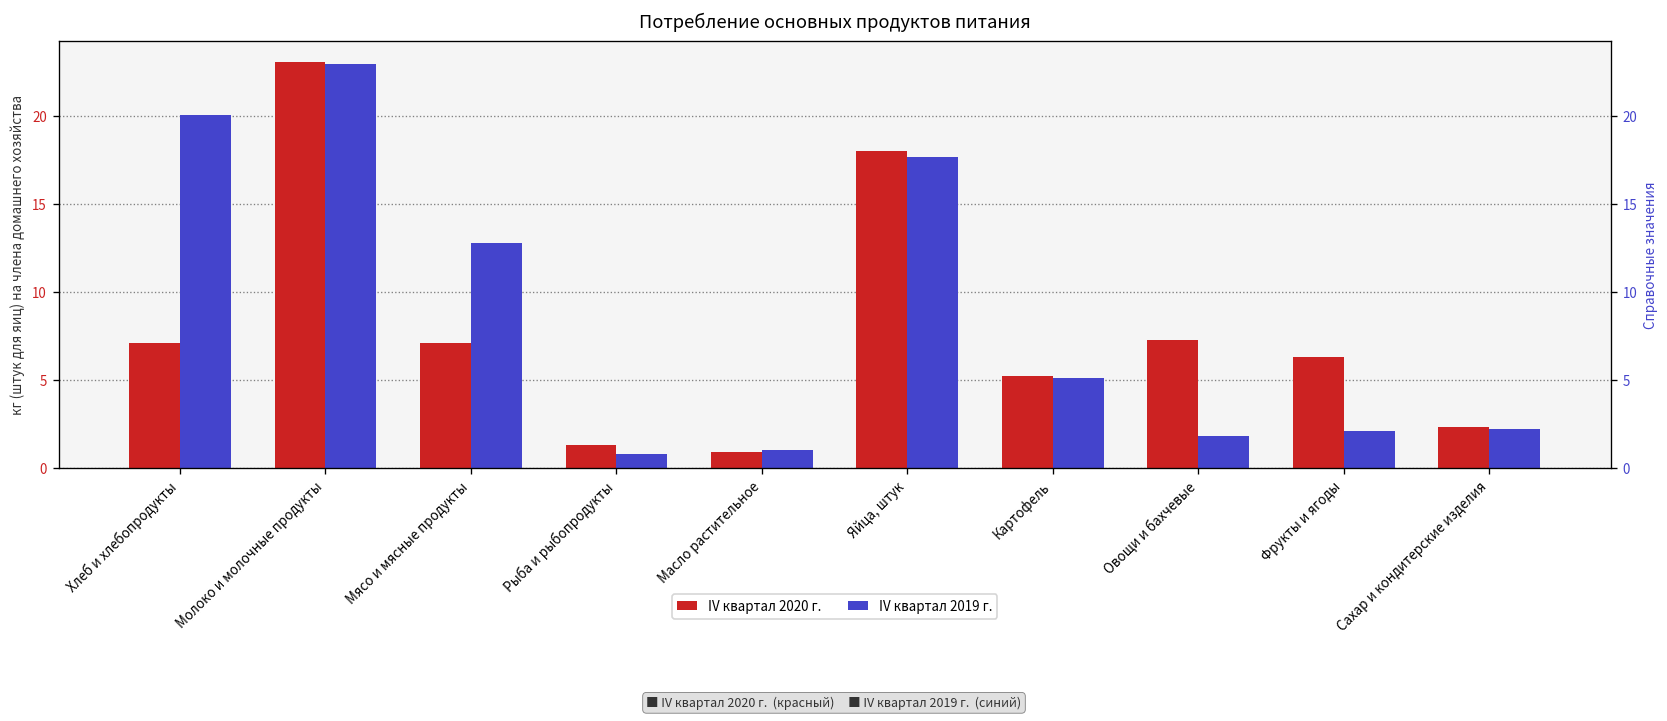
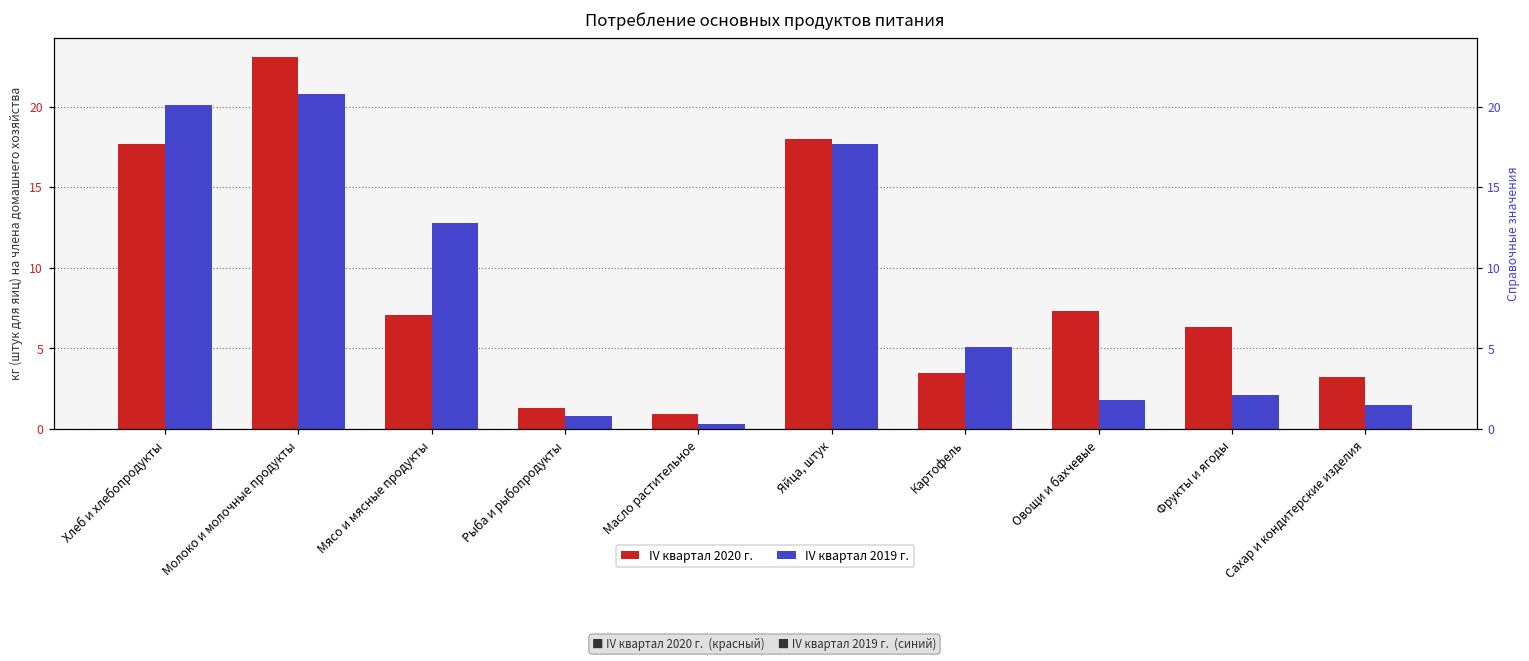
  {
    "IV квартал 2020 г.": {
-     "Хлеб и хлебопродукты": 7.1,
+     "Хлеб и хлебопродукты": 17.7,
      "Молоко и молочные продукты": 23.1,
      "Мясо и мясные продукты": 7.1,
      "Рыба и рыбопродукты": 1.3,
      "Масло растительное": 0.9,
      "Яйца, штук": 18.0,
-     "Картофель": 5.2,
+     "Картофель": 3.5,
      "Овощи и бахчевые": 7.3,
      "Фрукты и ягоды": 6.3,
-     "Сахар и кондитерские изделия": 2.3
+     "Сахар и кондитерские изделия": 3.2
    },
    "IV квартал 2019 г.": {
      "Хлеб и хлебопродукты": 20.1,
-     "Молоко и молочные продукты": 23.0,
+     "Молоко и молочные продукты": 20.8,
      "Мясо и мясные продукты": 12.8,
      "Рыба и рыбопродукты": 0.8,
-     "Масло растительное": 1.0,
+     "Масло растительное": 0.3,
      "Яйца, штук": 17.7,
      "Картофель": 5.1,
      "Овощи и бахчевые": 1.8,
      "Фрукты и ягоды": 2.1,
-     "Сахар и кондитерские изделия": 2.2
+     "Сахар и кондитерские изделия": 1.5
    }
  }
